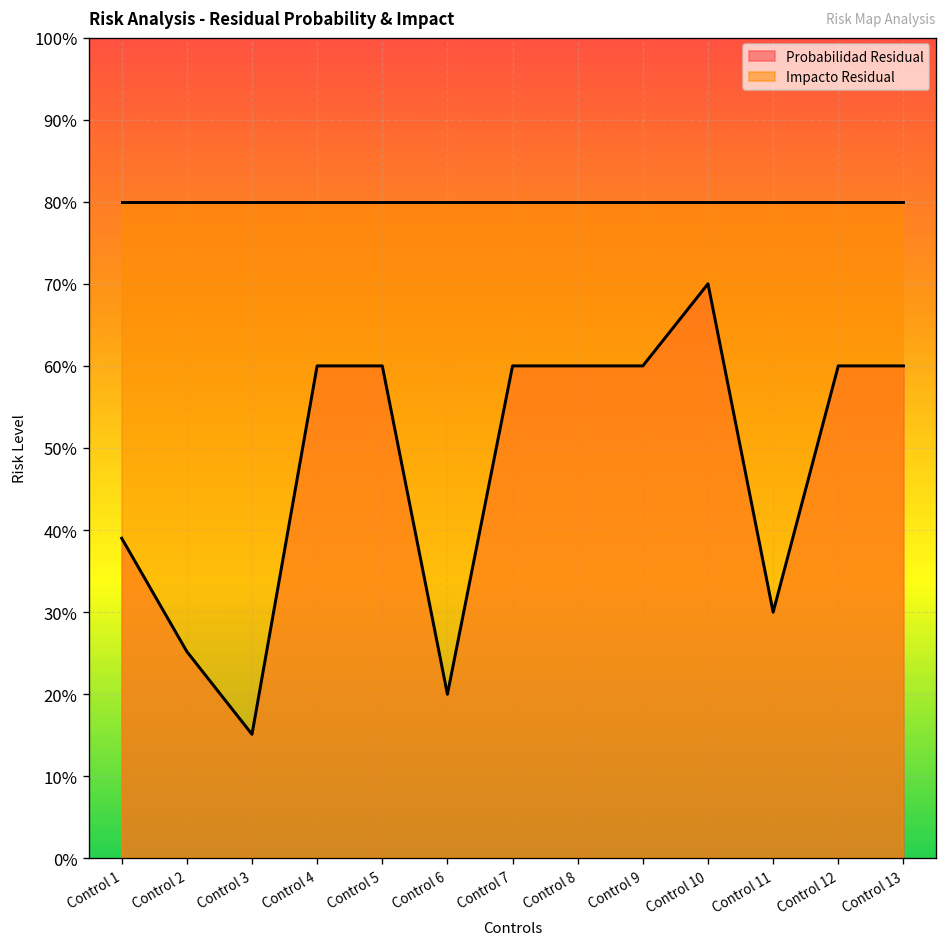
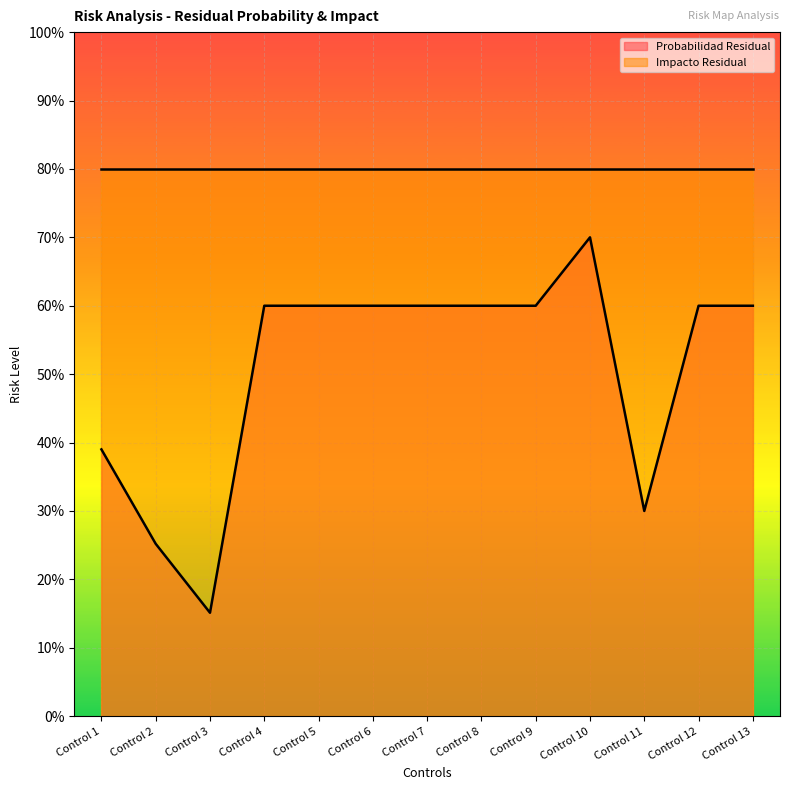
  {
    "Probabilidad Residual": {
      "Control 1": "39%",
      "Control 2": "25%",
      "Control 3": "15%",
      "Control 4": "60%",
      "Control 5": "60%",
-     "Control 6": "20%",
+     "Control 6": "60%",
      "Control 7": "60%",
      "Control 8": "60%",
      "Control 9": "60%",
      "Control 10": "70%",
      "Control 11": "30%",
      "Control 12": "60%",
      "Control 13": "60%"
    },
    "Impacto Residual": {
      "Control 1": "80%",
      "Control 2": "80%",
      "Control 3": "80%",
      "Control 4": "80%",
      "Control 5": "80%",
      "Control 6": "80%",
      "Control 7": "80%",
      "Control 8": "80%",
      "Control 9": "80%",
      "Control 10": "80%",
      "Control 11": "80%",
      "Control 12": "80%",
      "Control 13": "80%"
    }
  }
